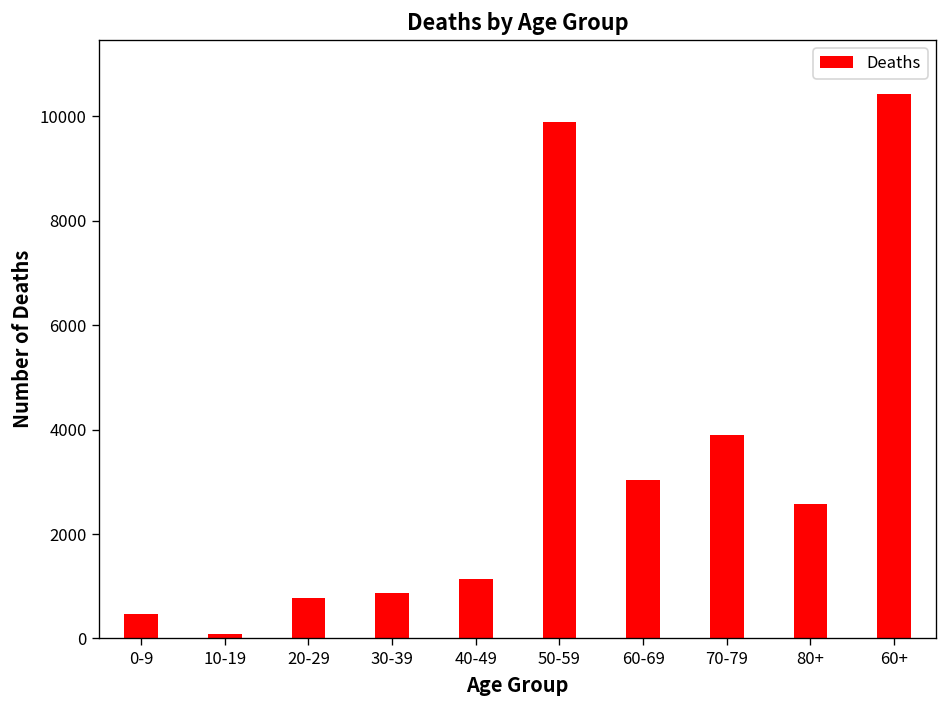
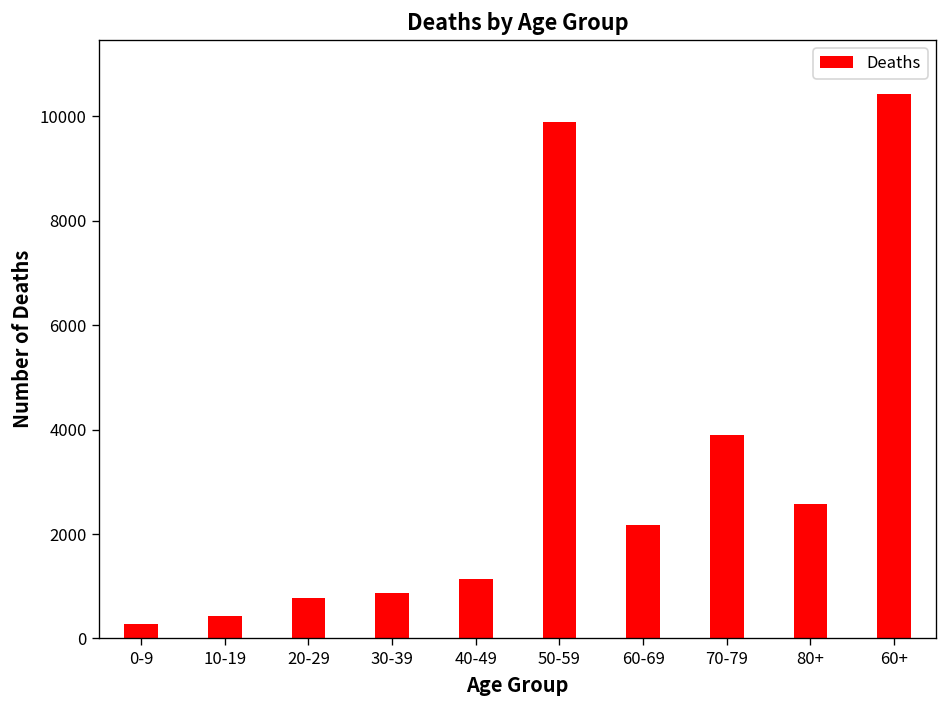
  {
-   "0-9": 500,
-   "10-19": 100,
+   "0-9": 300,
+   "10-19": 400,
    "20-29": 800,
    "30-39": 900,
    "40-49": 1100,
    "50-59": 9900,
-   "60-69": 3000,
+   "60-69": 2200,
    "70-79": 3900,
    "80+": 2600,
    "60+": 10400
  }
